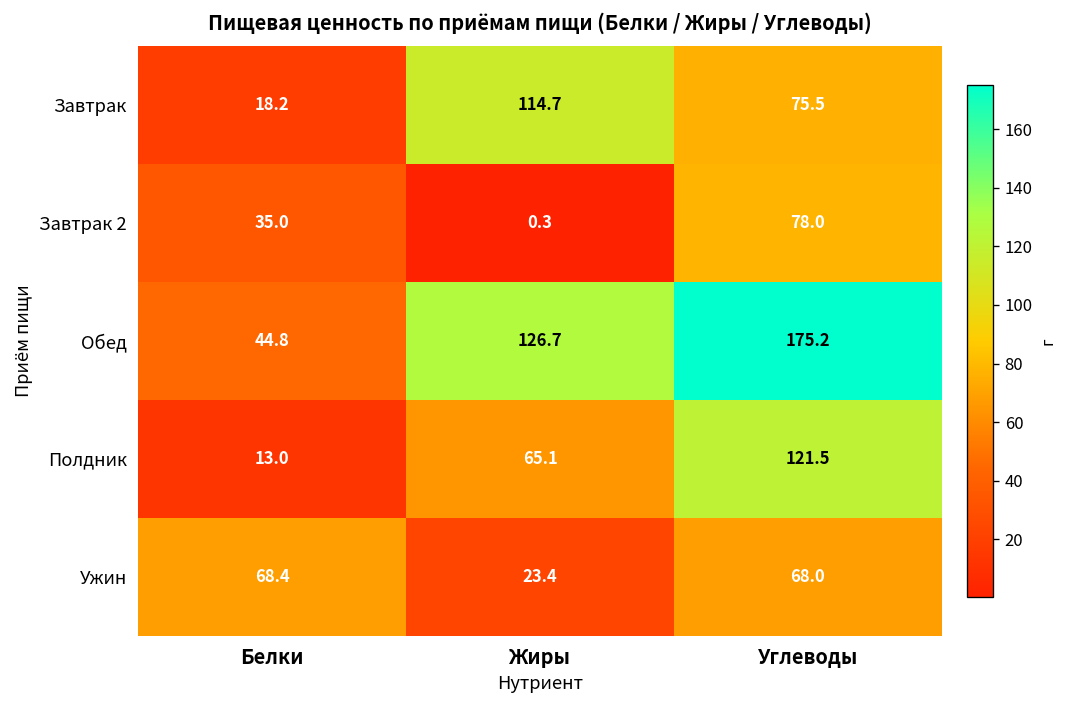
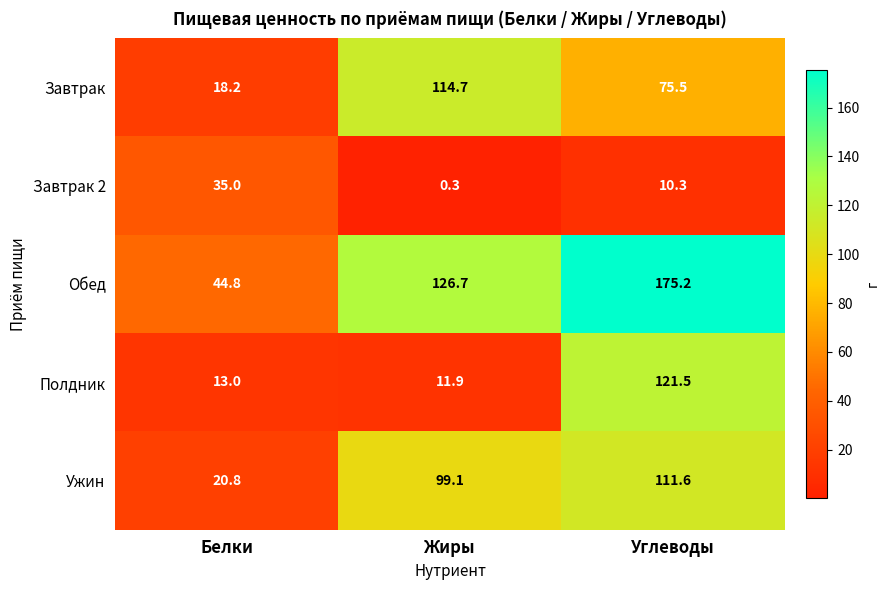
  {
    "Завтрак": {
      "Белки": 18.2,
      "Жиры": 114.7,
      "Углеводы": 75.5
    },
    "Завтрак 2": {
      "Белки": 35.0,
      "Жиры": 0.3,
-     "Углеводы": 78.0
+     "Углеводы": 10.3
    },
    "Обед": {
      "Белки": 44.8,
      "Жиры": 126.7,
      "Углеводы": 175.2
    },
    "Полдник": {
      "Белки": 13.0,
-     "Жиры": 65.1,
+     "Жиры": 11.9,
      "Углеводы": 121.5
    },
    "Ужин": {
-     "Белки": 68.4,
-     "Жиры": 23.4,
-     "Углеводы": 68.0
+     "Белки": 20.8,
+     "Жиры": 99.1,
+     "Углеводы": 111.6
    }
  }
